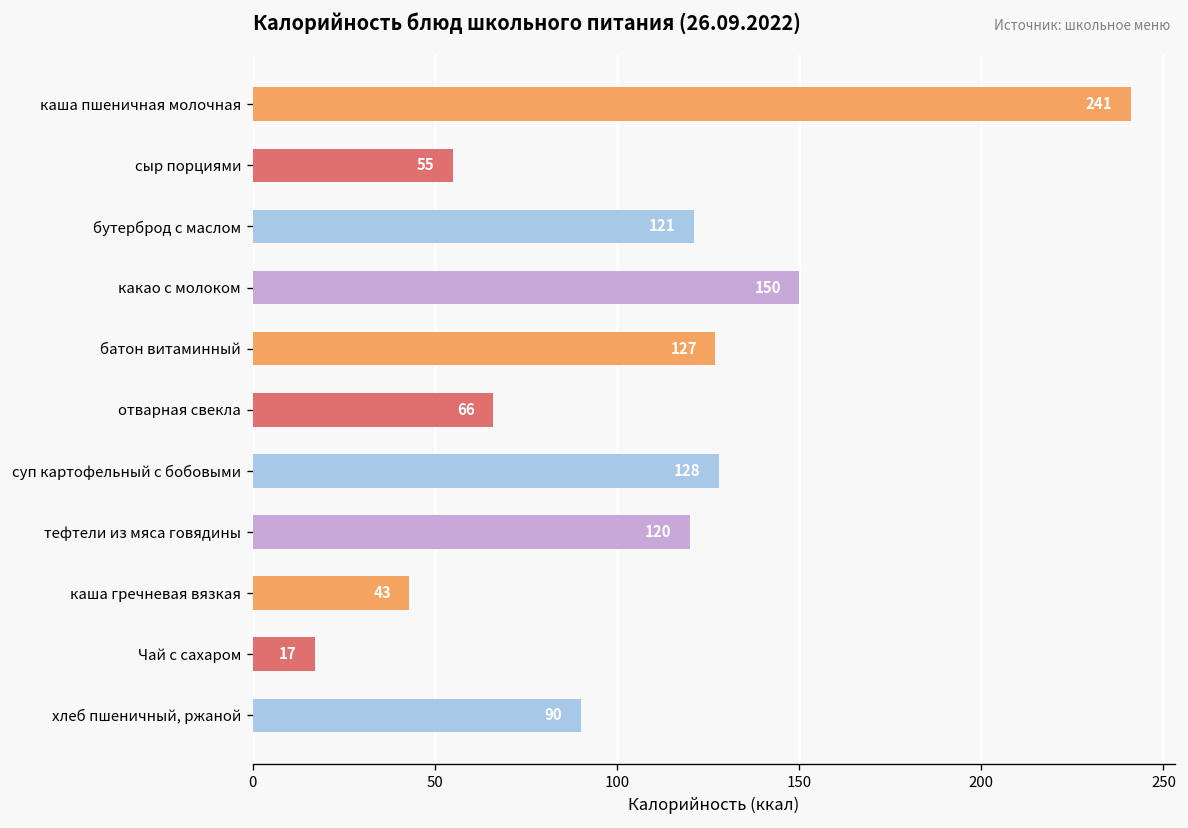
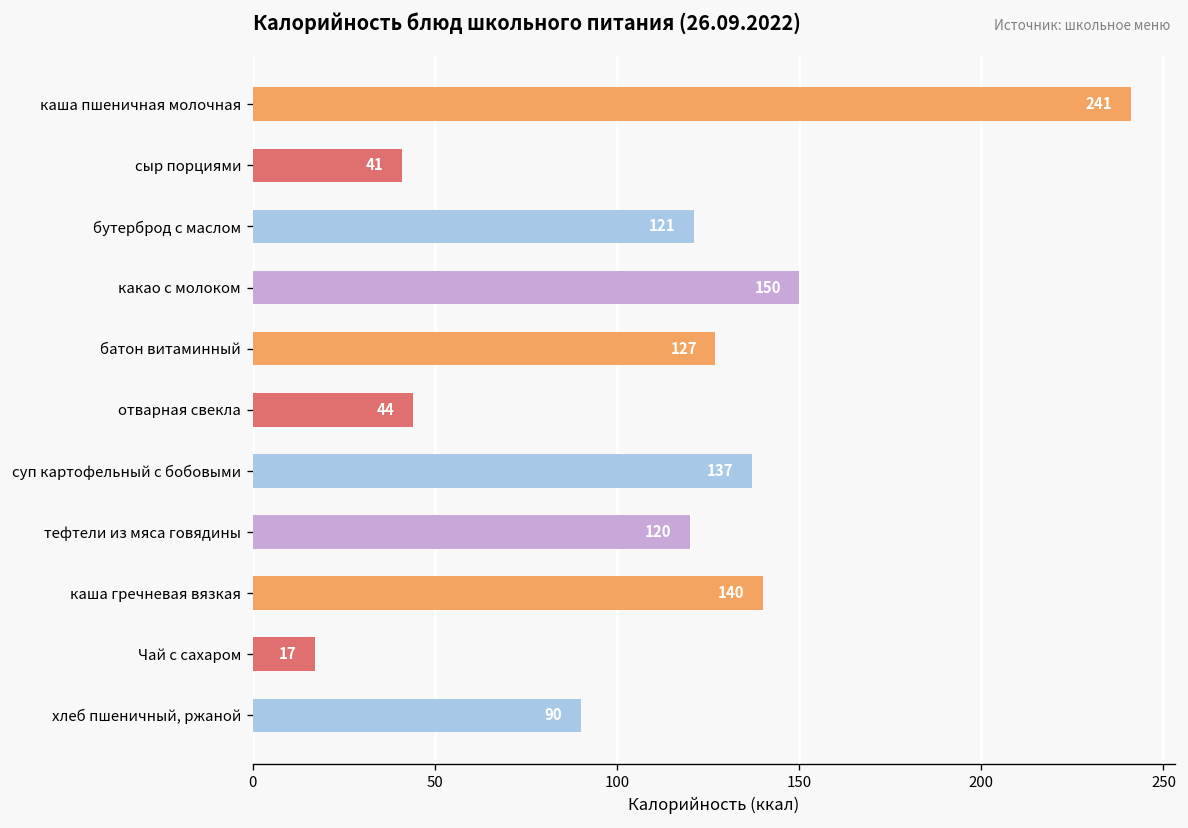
  {
    "каша пшеничная молочная": 241,
-   "сыр порциями": 55,
+   "сыр порциями": 41,
    "бутерброд с маслом": 121,
    "какао с молоком": 150,
    "батон витаминный": 127,
-   "отварная свекла": 66,
-   "суп картофельный с бобовыми": 128,
+   "отварная свекла": 44,
+   "суп картофельный с бобовыми": 137,
    "тефтели из мяса говядины": 120,
-   "каша гречневая вязкая": 43,
+   "каша гречневая вязкая": 140,
    "Чай с сахаром": 17,
    "хлеб пшеничный, ржаной": 90
  }
